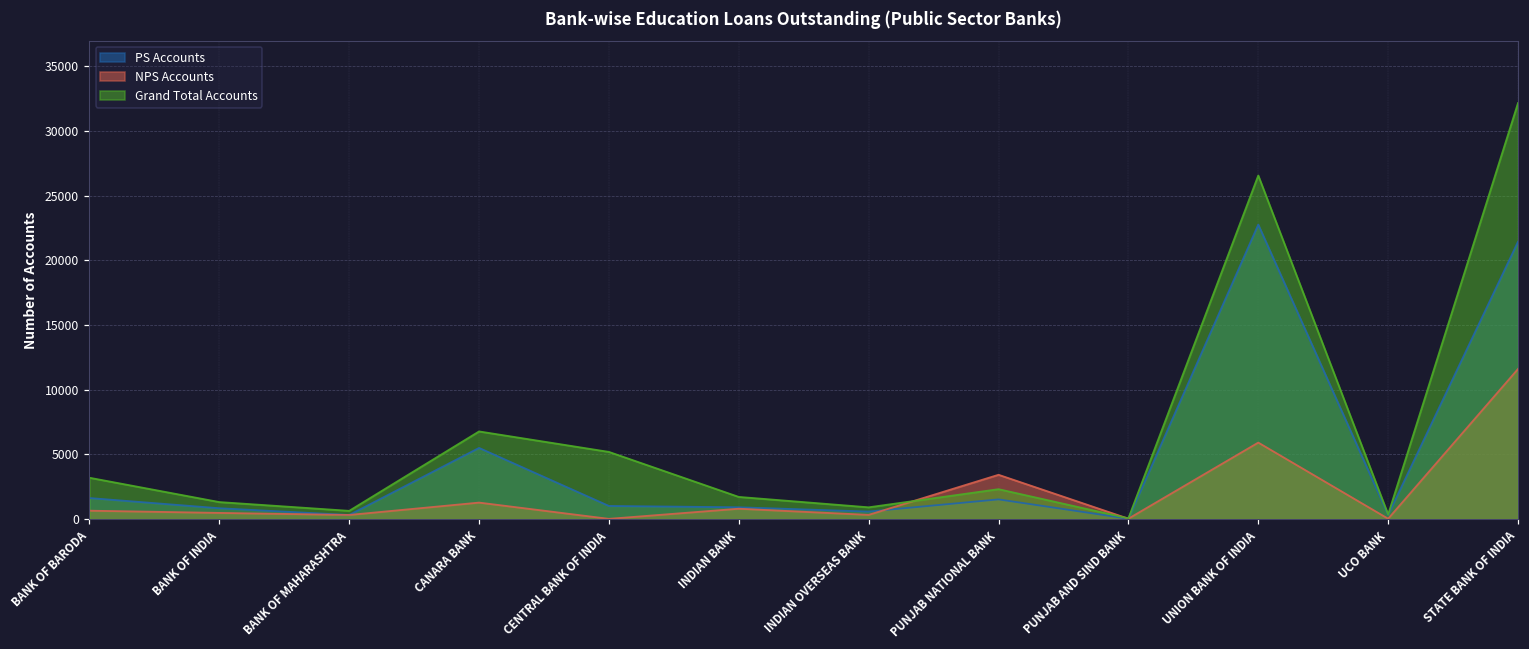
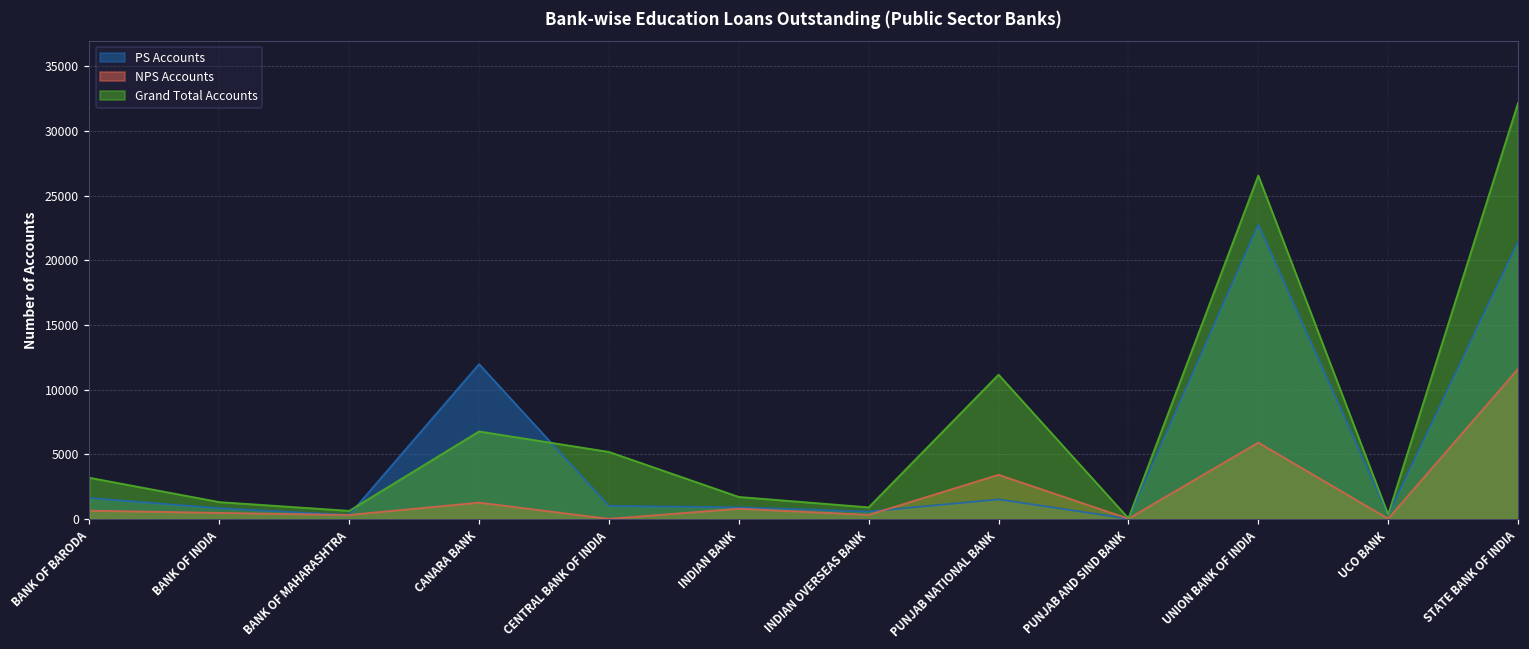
  {
    "PS Accounts": {
      "BANK OF BARODA": 1600,
      "BANK OF INDIA": 800,
-     "CANARA BANK": 5500,
+     "CANARA BANK": 12000,
      "CENTRAL BANK OF INDIA": 1000,
      "INDIAN OVERSEAS BANK": 600,
      "PUNJAB NATIONAL BANK": 1500,
      "UNION BANK OF INDIA": 22800,
      "STATE BANK OF INDIA": 21400
    },
    "NPS Accounts": {
      "BANK OF BARODA": 600,
      "BANK OF INDIA": 500,
      "CANARA BANK": 1300,
      "CENTRAL BANK OF INDIA": 0,
      "INDIAN OVERSEAS BANK": 300,
      "PUNJAB NATIONAL BANK": 3400,
      "UNION BANK OF INDIA": 5900,
      "UCO BANK": 0,
      "STATE BANK OF INDIA": 11600
    },
    "Grand Total Accounts": {
      "BANK OF BARODA": 3200,
      "BANK OF INDIA": 1300,
      "BANK OF MAHARASHTRA": 600,
      "CANARA BANK": 6800,
      "CENTRAL BANK OF INDIA": 5200,
      "INDIAN BANK": 1700,
      "INDIAN OVERSEAS BANK": 900,
-     "PUNJAB NATIONAL BANK": 2300,
+     "PUNJAB NATIONAL BANK": 11200,
      "UNION BANK OF INDIA": 26600,
      "STATE BANK OF INDIA": 32200
    }
  }
